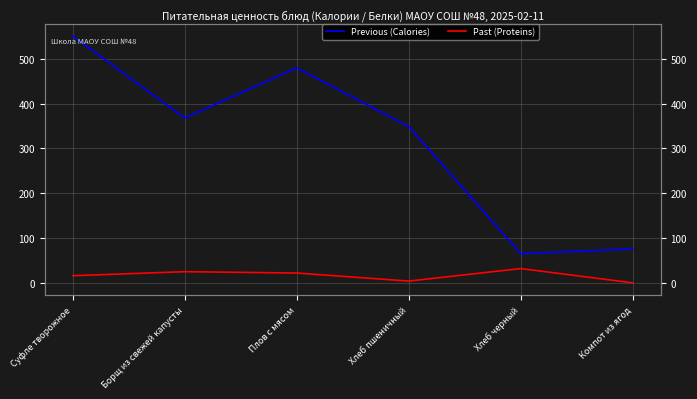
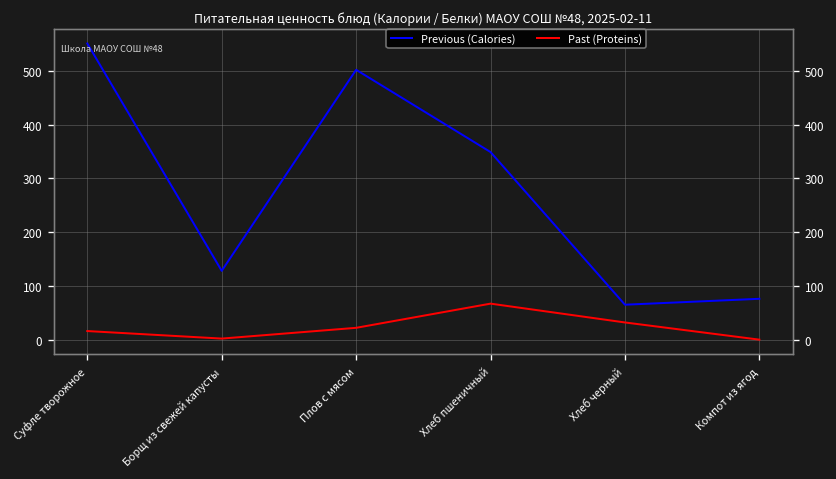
  {
    "Previous (Calories)": {
-     "Борщ из свежей капусты": 370,
-     "Плов с мясом": 480,
+     "Борщ из свежей капусты": 130,
+     "Плов с мясом": 500,
      "Хлеб пшеничный": 350,
      "Хлеб черный": 70,
      "Компот из ягод": 80
    },
    "Past (Proteins)": {
      "Суфле творожное": 20,
-     "Борщ из свежей капусты": 30,
+     "Борщ из свежей капусты": 0,
      "Плов с мясом": 20,
-     "Хлеб пшеничный": 0,
+     "Хлеб пшеничный": 70,
      "Хлеб черный": 30,
      "Компот из ягод": 0
    }
  }
